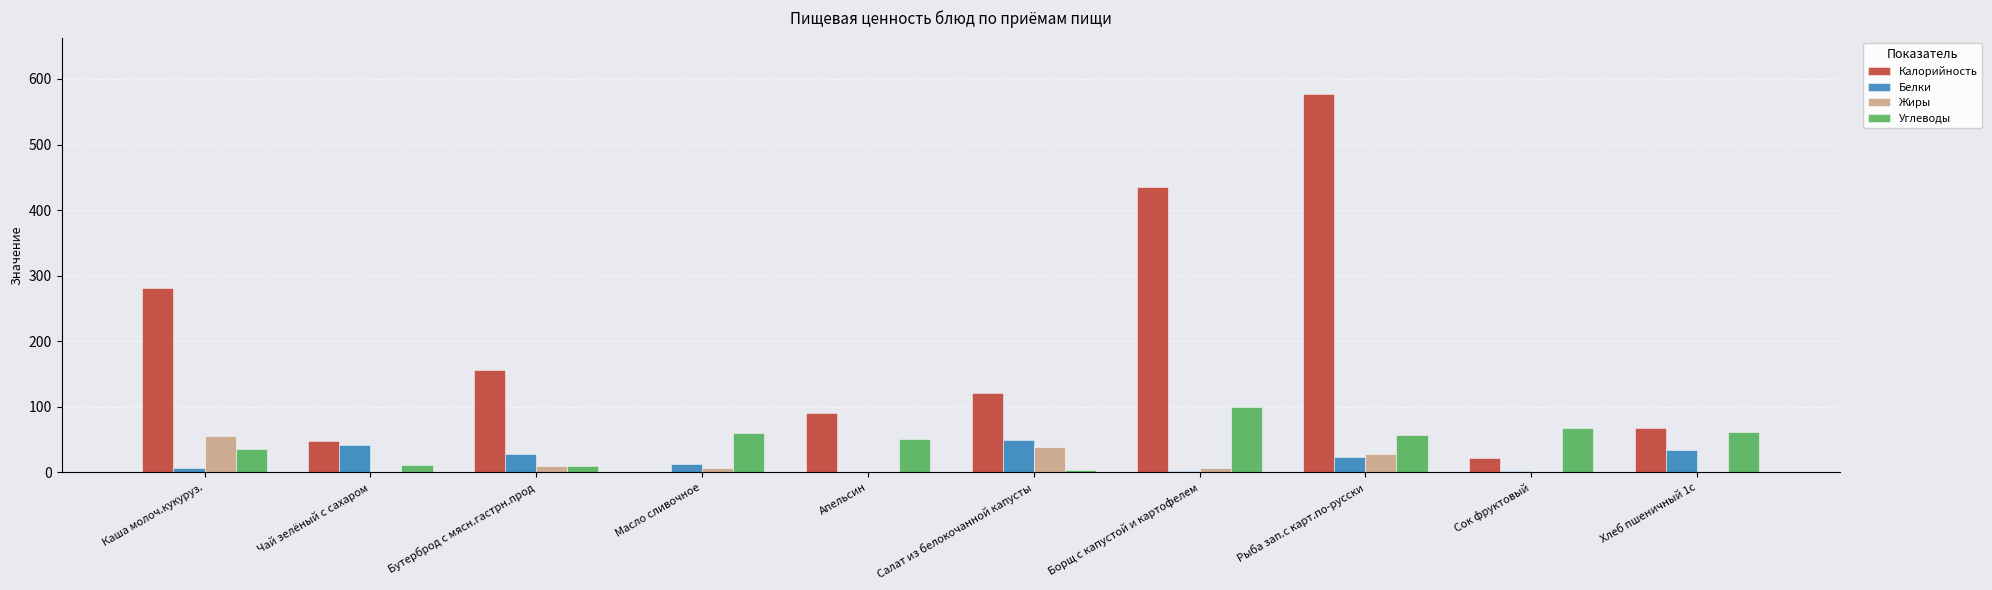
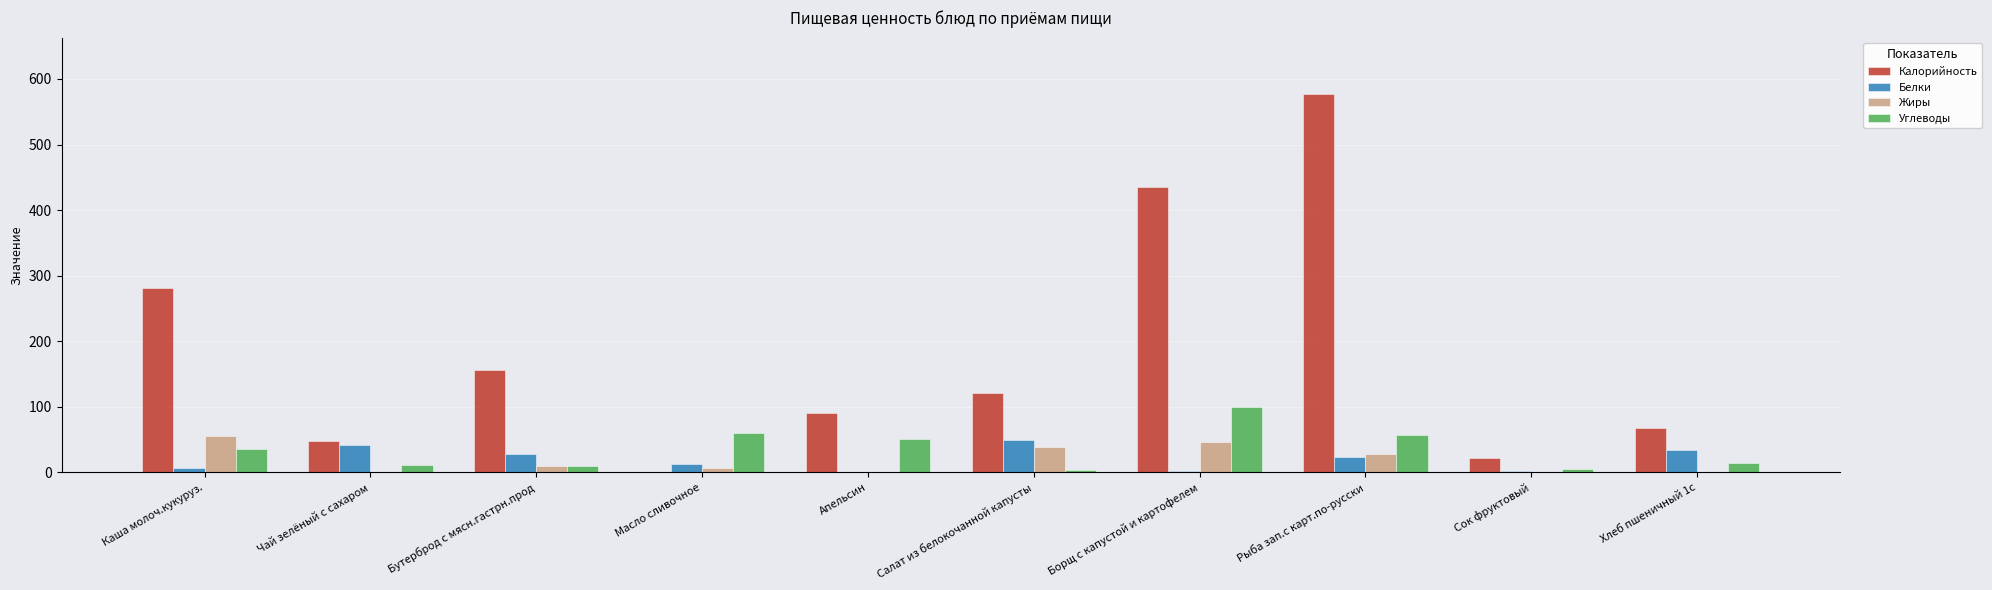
  {
    "Калорийность": {
      "Каша молоч.кукуруз.": 280,
      "Чай зелёный с сахаром": 50,
      "Бутерброд с мясн.гастрн.прод": 160,
      "Апельсин": 90,
      "Салат из белокочанной капусты": 120,
      "Борщ с капустой и картофелем": 440,
      "Рыба зап.с карт.по-русски": 580,
      "Сок фруктовый": 20,
      "Хлеб пшеничный 1с": 70
    },
    "Белки": {
      "Каша молоч.кукуруз.": 10,
      "Чай зелёный с сахаром": 40,
      "Бутерброд с мясн.гастрн.прод": 30,
      "Масло сливочное": 10,
      "Салат из белокочанной капусты": 50,
      "Рыба зап.с карт.по-русски": 20,
      "Хлеб пшеничный 1с": 30
    },
    "Жиры": {
      "Каша молоч.кукуруз.": 60,
      "Чай зелёный с сахаром": 0,
      "Бутерброд с мясн.гастрн.прод": 10,
      "Масло сливочное": 10,
      "Салат из белокочанной капусты": 40,
-     "Борщ с капустой и картофелем": 10,
+     "Борщ с капустой и картофелем": 50,
      "Рыба зап.с карт.по-русски": 30
    },
    "Углеводы": {
      "Каша молоч.кукуруз.": 40,
      "Чай зелёный с сахаром": 10,
      "Бутерброд с мясн.гастрн.прод": 10,
      "Масло сливочное": 60,
      "Апельсин": 50,
      "Борщ с капустой и картофелем": 100,
      "Рыба зап.с карт.по-русски": 60,
-     "Сок фруктовый": 70,
-     "Хлеб пшеничный 1с": 60
+     "Сок фруктовый": 10,
+     "Хлеб пшеничный 1с": 10
    }
  }
